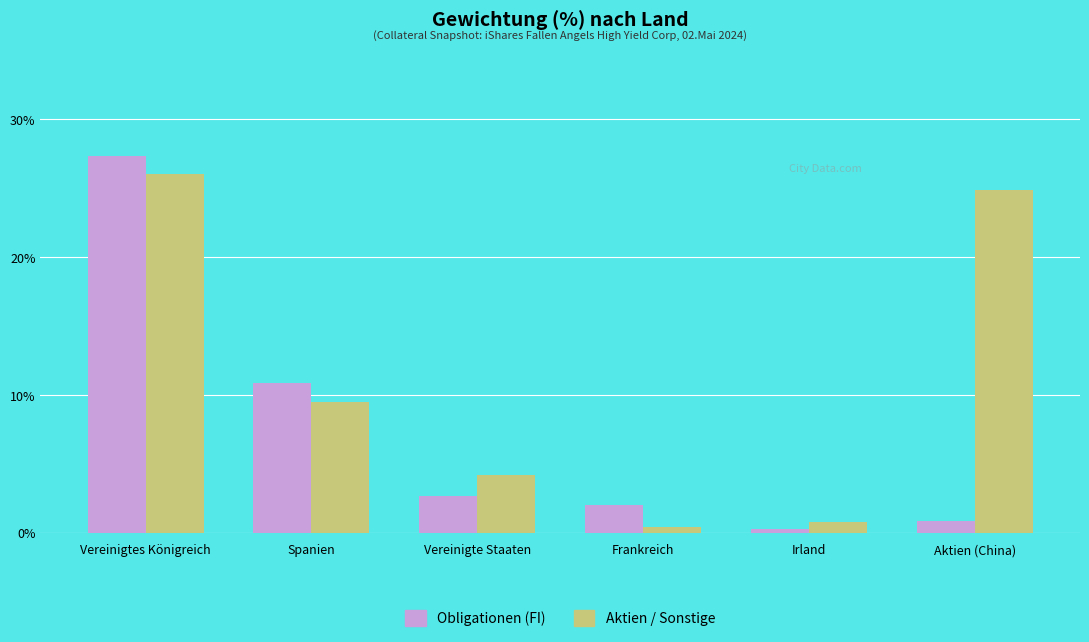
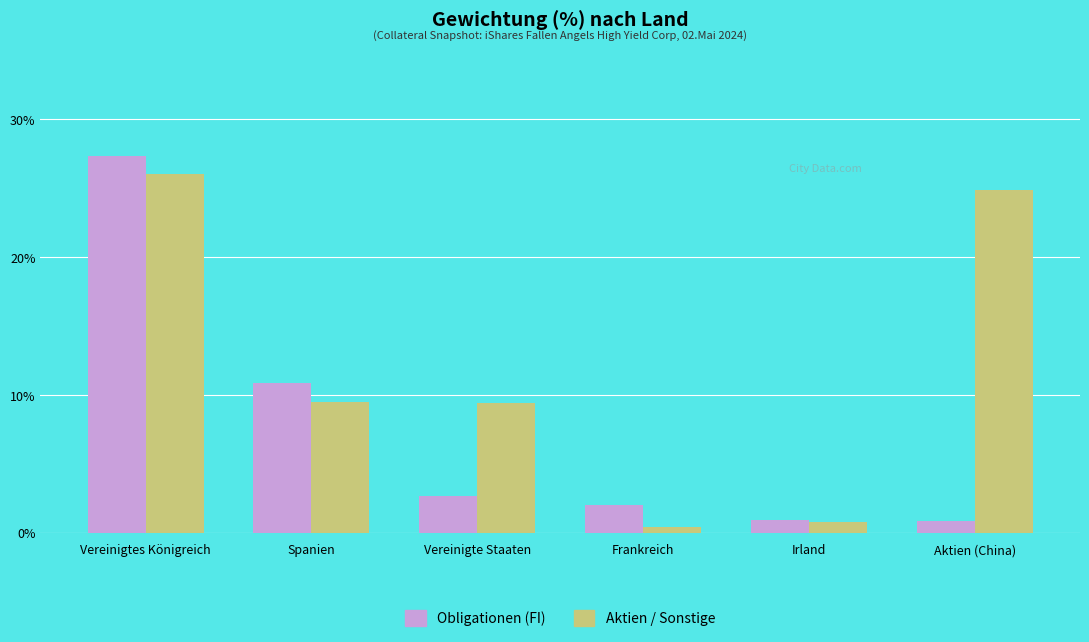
  {
    "Obligationen (FI)": {
      "Vereinigtes Königreich": "27.3%",
      "Spanien": "10.9%",
      "Vereinigte Staaten": "2.7%",
      "Frankreich": "2.0%",
-     "Irland": "0.3%",
+     "Irland": "0.9%",
      "Aktien (China)": "0.9%"
    },
    "Aktien / Sonstige": {
      "Vereinigtes Königreich": "26.0%",
      "Spanien": "9.5%",
-     "Vereinigte Staaten": "4.2%",
+     "Vereinigte Staaten": "9.4%",
      "Frankreich": "0.4%",
      "Irland": "0.8%",
      "Aktien (China)": "24.9%"
    }
  }
